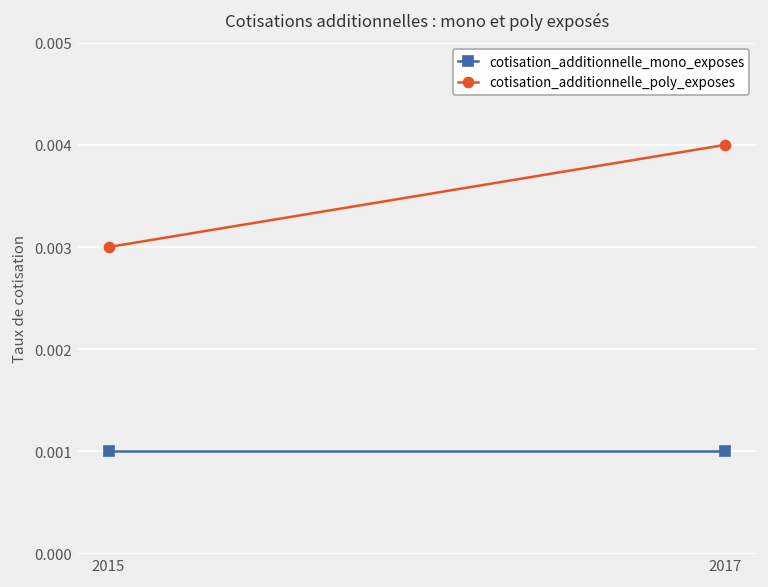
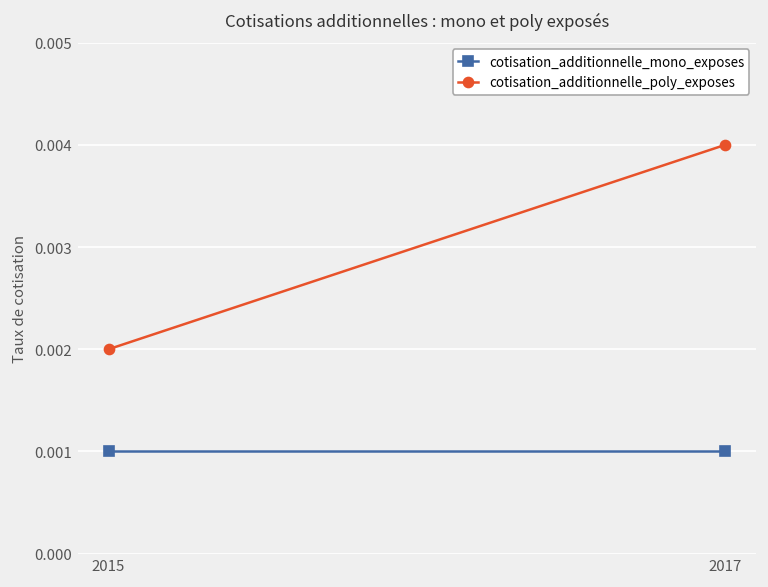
  {
    "cotisation_additionnelle_mono_exposes": {
      "2015": 0.001,
      "2017": 0.001
    },
    "cotisation_additionnelle_poly_exposes": {
-     "2015": 0.003,
+     "2015": 0.002,
      "2017": 0.004
    }
  }
